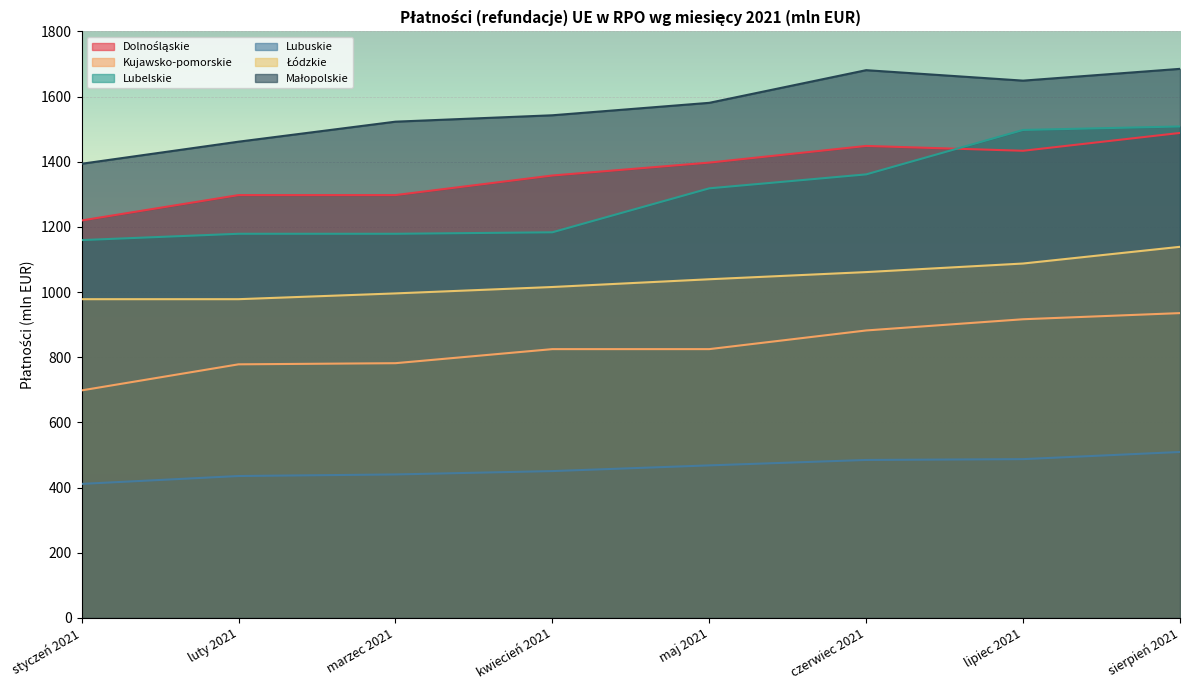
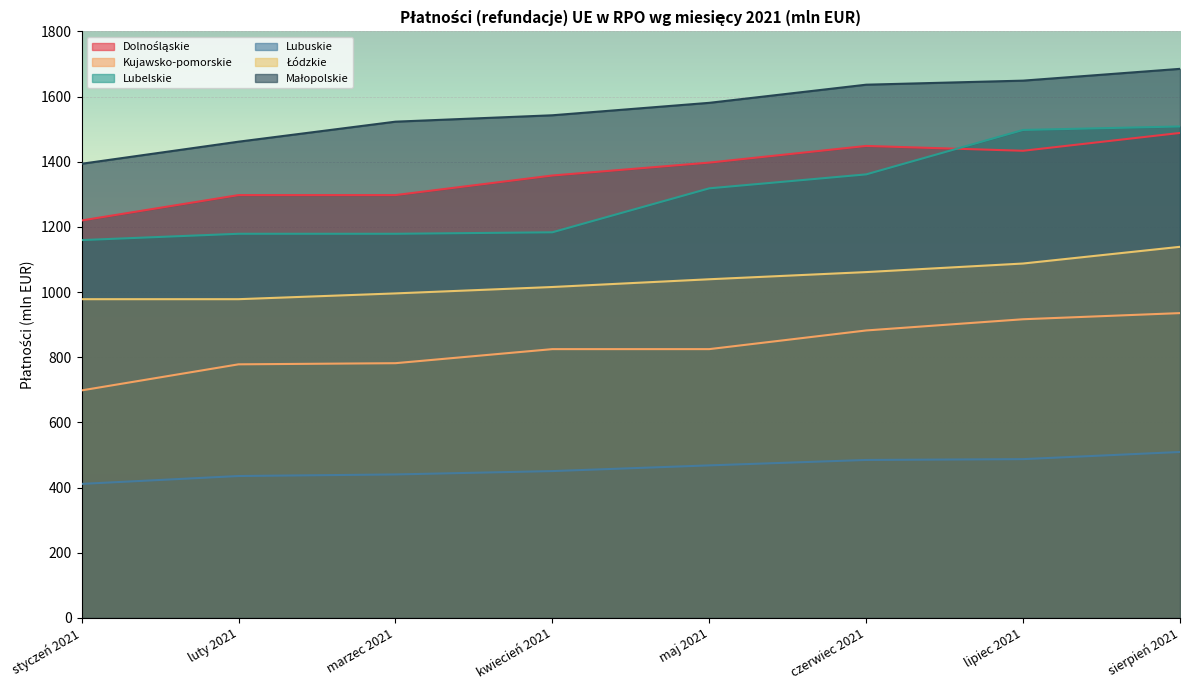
  {
    "Dolnośląskie": {
      "styczeń 2021": 1220,
      "luty 2021": 1300,
      "marzec 2021": 1300,
      "kwiecień 2021": 1360,
      "maj 2021": 1400,
      "czerwiec 2021": 1450,
      "lipiec 2021": 1430,
      "sierpień 2021": 1490
    },
    "Małopolskie": {
      "styczeń 2021": 1390,
      "luty 2021": 1460,
      "marzec 2021": 1520,
      "kwiecień 2021": 1540,
      "maj 2021": 1580,
-     "czerwiec 2021": 1680,
+     "czerwiec 2021": 1640,
      "lipiec 2021": 1650,
      "sierpień 2021": 1690
    }
  }
